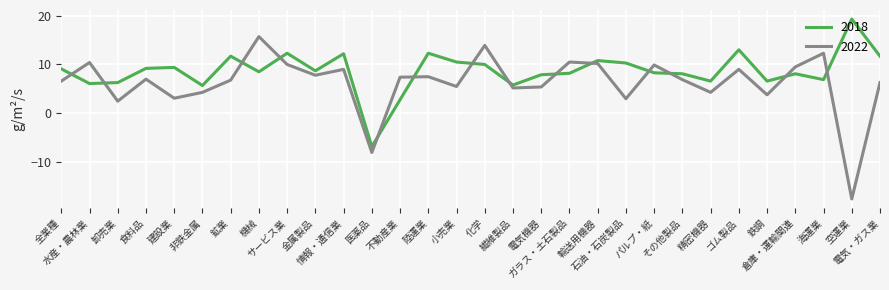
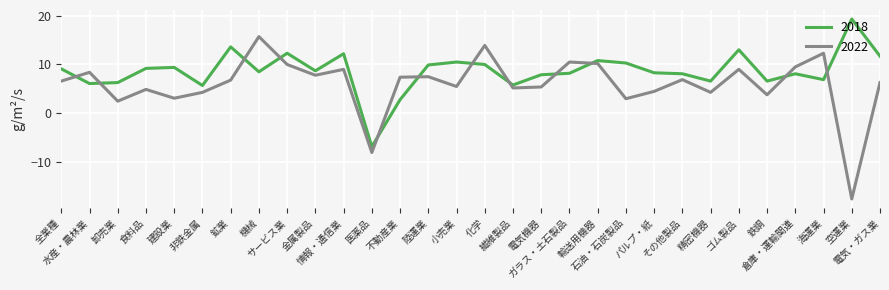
  {
    "2018": {
      "全業種": 9,
      "水産・農林業": 6,
      "卸売業": 6,
      "食料品": 9,
      "建設業": 9,
      "非鉄金属": 6,
-     "鉱業": 12,
+     "鉱業": 14,
      "機械": 9,
      "サービス業": 12,
      "金属製品": 9,
      "情報・通信業": 12,
      "医薬品": -7,
      "不動産業": 3,
-     "陸運業": 12,
+     "陸運業": 10,
      "小売業": 11,
      "化学": 10,
      "繊維製品": 6,
      "電気機器": 8,
      "ガラス・土石製品": 8,
      "輸送用機器": 11,
      "石油・石炭製品": 10,
      "パルプ・紙": 8,
      "その他製品": 8,
      "精密機器": 7,
      "ゴム製品": 13,
      "鉄鋼": 7,
      "倉庫・運輸関連": 8,
      "海運業": 7,
      "空運業": 19,
      "電気・ガス業": 12
    },
    "2022": {
      "全業種": 7,
-     "水産・農林業": 10,
+     "水産・農林業": 8,
      "卸売業": 3,
-     "食料品": 7,
+     "食料品": 5,
      "建設業": 3,
      "非鉄金属": 4,
      "鉱業": 7,
      "機械": 16,
      "サービス業": 10,
      "金属製品": 8,
      "情報・通信業": 9,
      "医薬品": -8,
      "不動産業": 7,
      "陸運業": 8,
      "小売業": 6,
      "化学": 14,
      "繊維製品": 5,
      "電気機器": 5,
      "ガラス・土石製品": 11,
      "輸送用機器": 10,
      "石油・石炭製品": 3,
-     "パルプ・紙": 10,
+     "パルプ・紙": 5,
      "その他製品": 7,
      "精密機器": 4,
      "ゴム製品": 9,
      "鉄鋼": 4,
      "倉庫・運輸関連": 10,
      "海運業": 12,
      "空運業": -18,
      "電気・ガス業": 6
    }
  }
